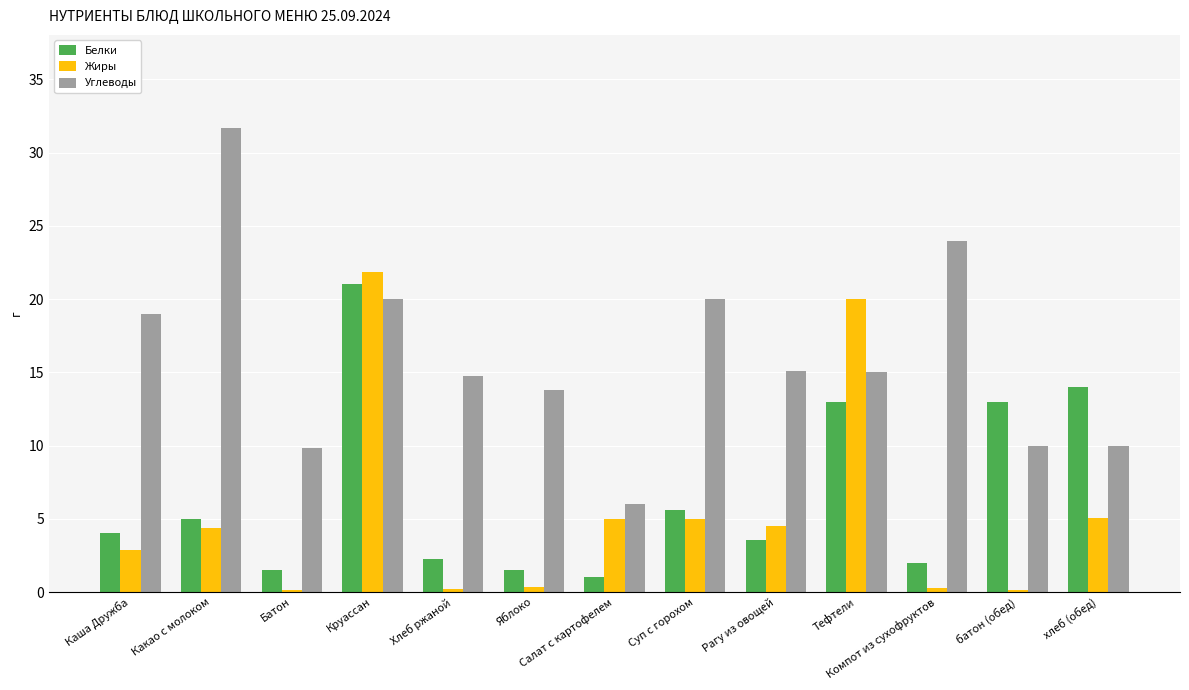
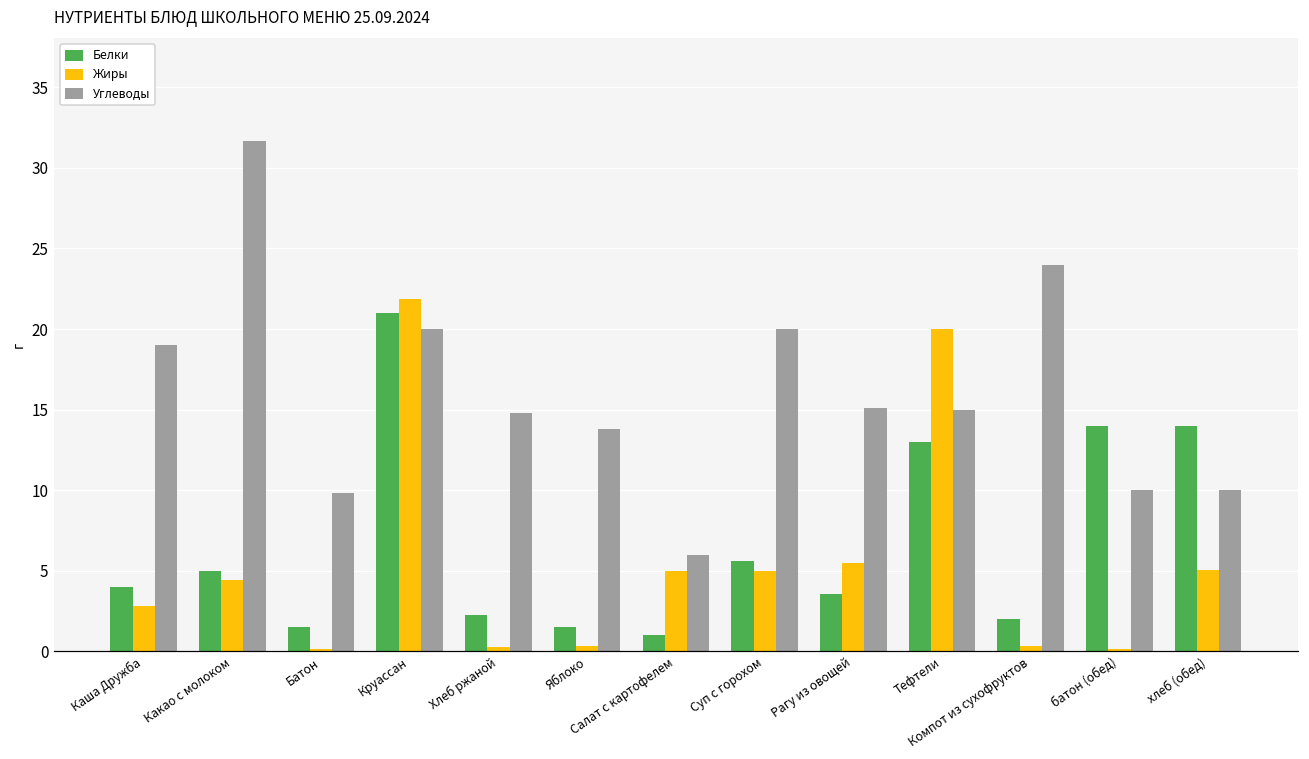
  {
    "Белки": {
      "Каша Дружба": 4,
      "Какао с молоком": 5,
      "Батон": 1.5,
      "Круассан": 21,
      "Хлеб ржаной": 2.3,
      "Яблоко": 1.5,
      "Салат с картофелем": 1,
      "Суп с горохом": 5.6,
      "Рагу из овощей": 3.6,
      "Тефтели": 13,
      "Компот из сухофруктов": 2,
-     "батон (обед)": 13,
+     "батон (обед)": 14,
      "хлеб (обед)": 14
    },
    "Жиры": {
      "Каша Дружба": 2.8,
      "Какао с молоком": 4.4,
      "Круассан": 21.8,
      "Хлеб ржаной": 0.2,
      "Яблоко": 0.3,
      "Салат с картофелем": 5.0,
      "Суп с горохом": 5.0,
-     "Рагу из овощей": 4.5,
+     "Рагу из овощей": 5.5,
      "Тефтели": 20.0,
      "Компот из сухофруктов": 0.3,
      "хлеб (обед)": 5.1
    },
    "Углеводы": {
      "Каша Дружба": 19.0,
      "Какао с молоком": 31.7,
      "Батон": 9.8,
      "Круассан": 20.0,
      "Хлеб ржаной": 14.8,
      "Яблоко": 13.8,
      "Салат с картофелем": 6.0,
      "Суп с горохом": 20.0,
      "Рагу из овощей": 15.1,
      "Тефтели": 15.0,
      "Компот из сухофруктов": 24.0,
      "батон (обед)": 10.0,
      "хлеб (обед)": 10.0
    }
  }
